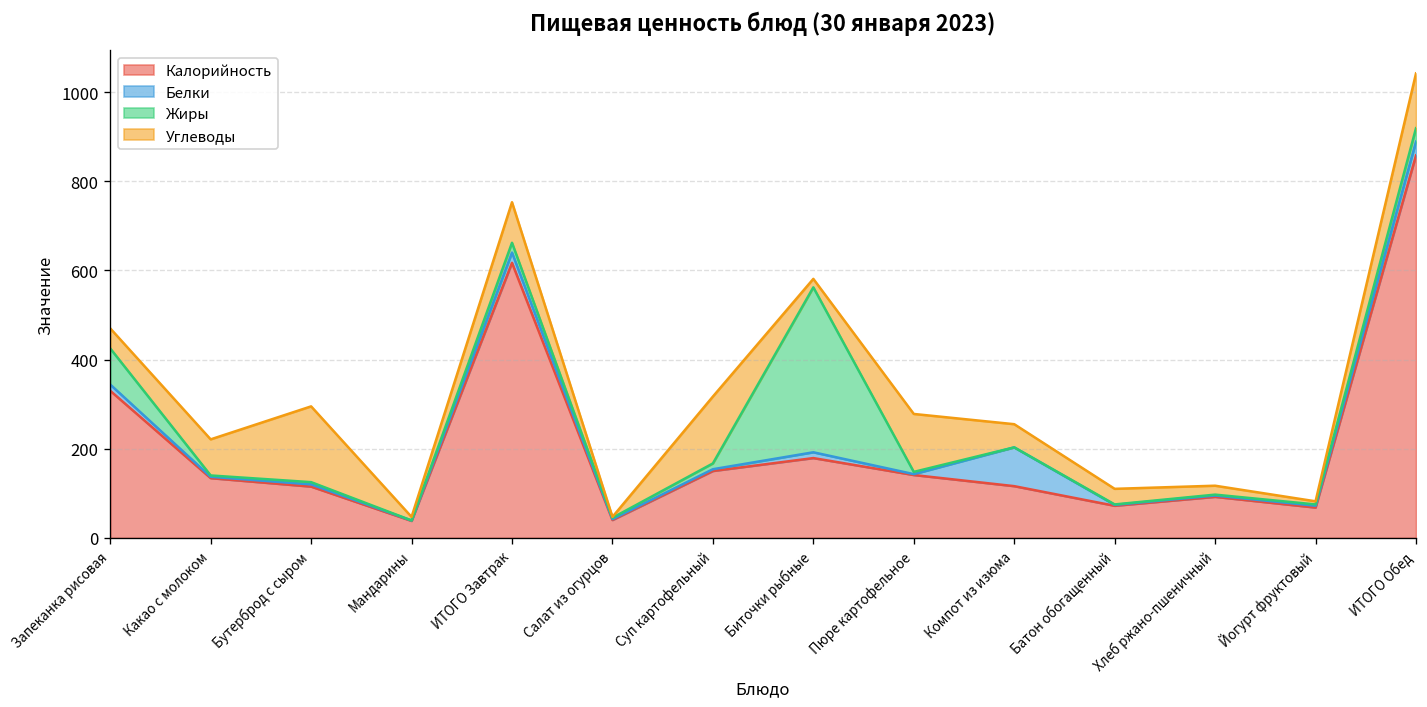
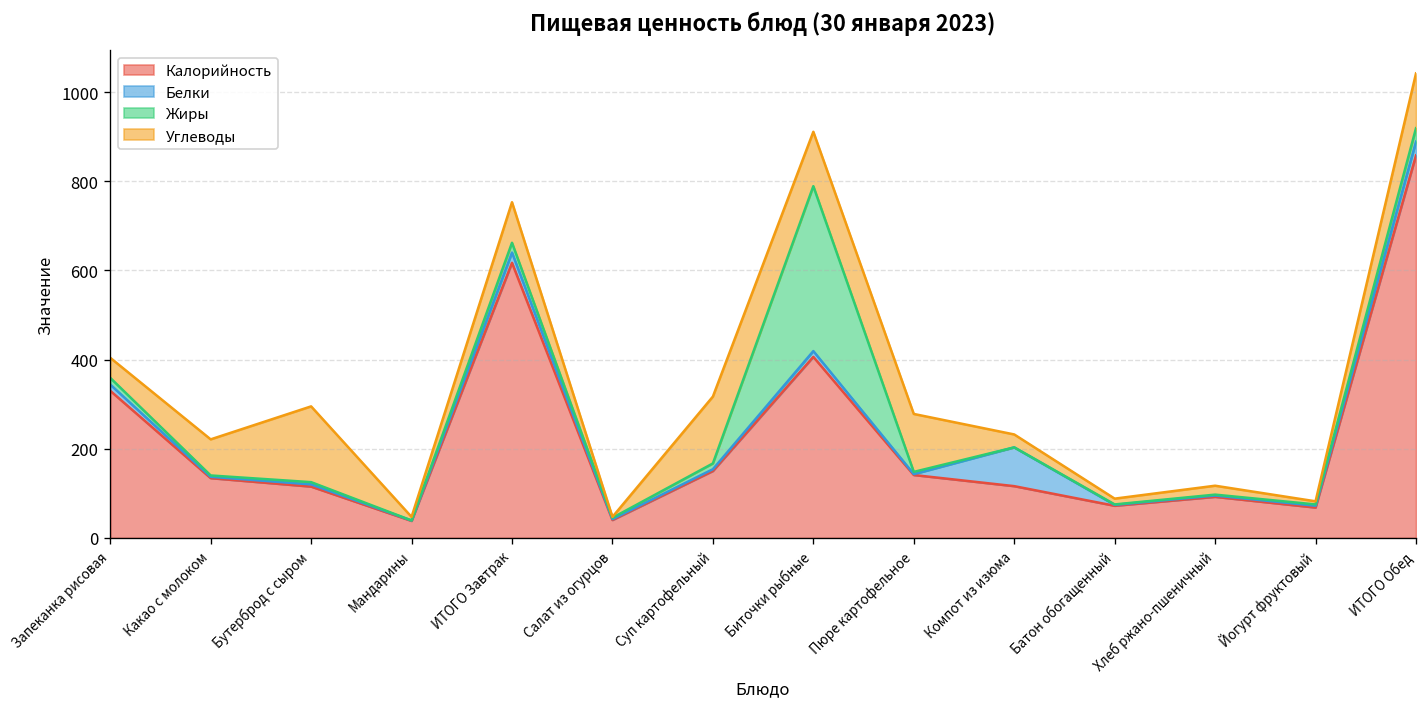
  {
    "Калорийность": {
      "Запеканка рисовая": 330,
      "ИТОГО Завтрак": 620,
-     "Биточки рыбные": 180,
+     "Биточки рыбные": 410,
      "Компот из изюма": 120,
      "ИТОГО Обед": 860
    },
    "Белки": {
      "Запеканка рисовая": 10,
      "ИТОГО Завтрак": 20,
      "Биточки рыбные": 10,
      "ИТОГО Обед": 30
    },
    "Жиры": {
-     "Запеканка рисовая": 80,
+     "Запеканка рисовая": 20,
      "ИТОГО Завтрак": 20,
      "Суп картофельный": 10,
      "Биточки рыбные": 370,
      "ИТОГО Обед": 30
    },
    "Углеводы": {
      "Запеканка рисовая": 50,
      "Какао с молоком": 80,
      "Бутерброд с сыром": 170,
      "Мандарины": 10,
      "ИТОГО Завтрак": 90,
      "Суп картофельный": 150,
-     "Биточки рыбные": 20,
+     "Биточки рыбные": 120,
      "Пюре картофельное": 130,
-     "Компот из изюма": 50,
-     "Батон обогащенный": 40,
+     "Компот из изюма": 30,
+     "Батон обогащенный": 10,
      "Хлеб ржано-пшеничный": 20,
      "Йогурт фруктовый": 10,
      "ИТОГО Обед": 120
    }
  }
